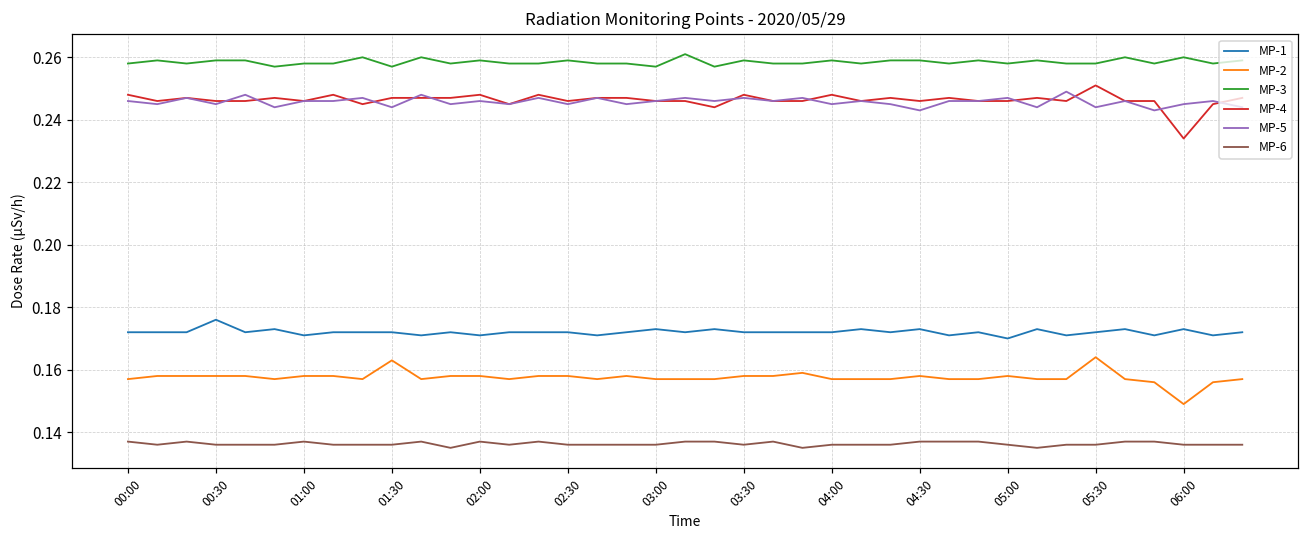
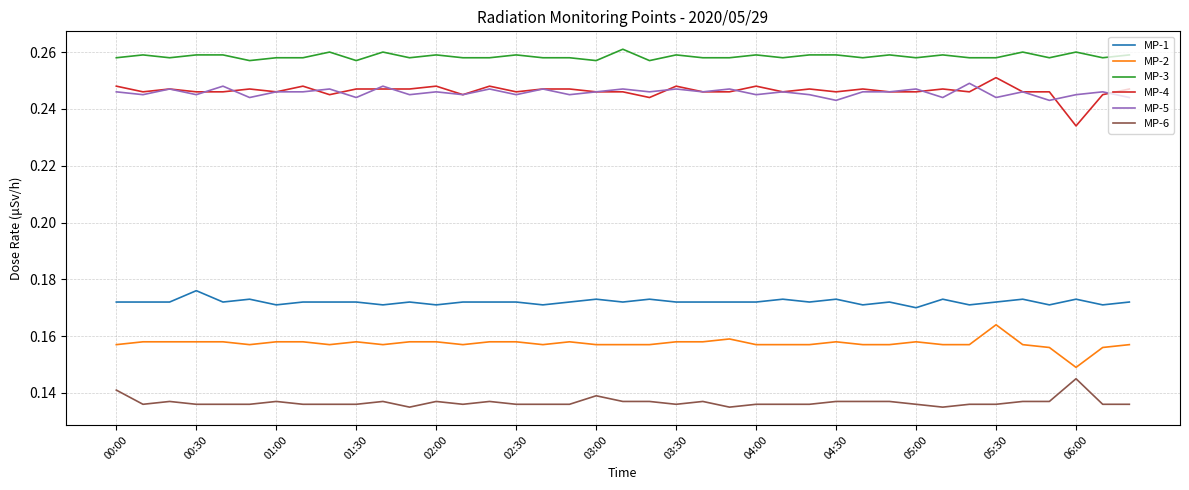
  {
    "MP-1": {
      "00:00": 0.172,
      "00:30": 0.176,
      "01:00": 0.171,
      "01:30": 0.172,
      "02:00": 0.171,
      "02:30": 0.172,
      "03:00": 0.173,
      "03:30": 0.172,
      "04:00": 0.172,
      "04:30": 0.173,
      "05:00": 0.170,
      "05:30": 0.172,
      "06:00": 0.173
    },
    "MP-2": {
      "00:00": 0.157,
      "00:30": 0.158,
      "01:00": 0.158,
-     "01:30": 0.163,
+     "01:30": 0.158,
      "02:00": 0.158,
      "02:30": 0.158,
      "03:00": 0.157,
      "03:30": 0.158,
      "04:00": 0.157,
      "04:30": 0.158,
      "05:00": 0.158,
      "05:30": 0.164,
      "06:00": 0.149
    },
    "MP-3": {
      "00:00": 0.258,
      "00:30": 0.259,
      "01:00": 0.258,
      "01:30": 0.257,
      "02:00": 0.259,
      "02:30": 0.259,
      "03:00": 0.257,
      "03:30": 0.259,
      "04:00": 0.259,
      "04:30": 0.259,
      "05:00": 0.258,
      "05:30": 0.258,
      "06:00": 0.260
    },
    "MP-4": {
      "00:00": 0.248,
      "00:30": 0.246,
      "01:30": 0.247,
      "02:00": 0.248,
      "02:30": 0.246,
      "03:30": 0.248,
      "04:00": 0.248,
      "04:30": 0.246,
      "05:00": 0.246,
      "05:30": 0.251,
      "06:00": 0.234
    },
    "MP-5": {
      "00:00": 0.246,
      "00:30": 0.245,
      "01:30": 0.244,
      "02:00": 0.246,
      "02:30": 0.245,
      "03:30": 0.247,
      "04:00": 0.245,
      "04:30": 0.243,
      "05:00": 0.247,
      "05:30": 0.244,
      "06:00": 0.245
    },
    "MP-6": {
-     "00:00": 0.137,
+     "00:00": 0.141,
      "00:30": 0.136,
      "01:00": 0.137,
      "01:30": 0.136,
      "02:00": 0.137,
      "02:30": 0.136,
-     "03:00": 0.136,
+     "03:00": 0.139,
      "03:30": 0.136,
      "04:00": 0.136,
      "04:30": 0.137,
      "05:00": 0.136,
      "05:30": 0.136,
-     "06:00": 0.136
+     "06:00": 0.145
    }
  }
